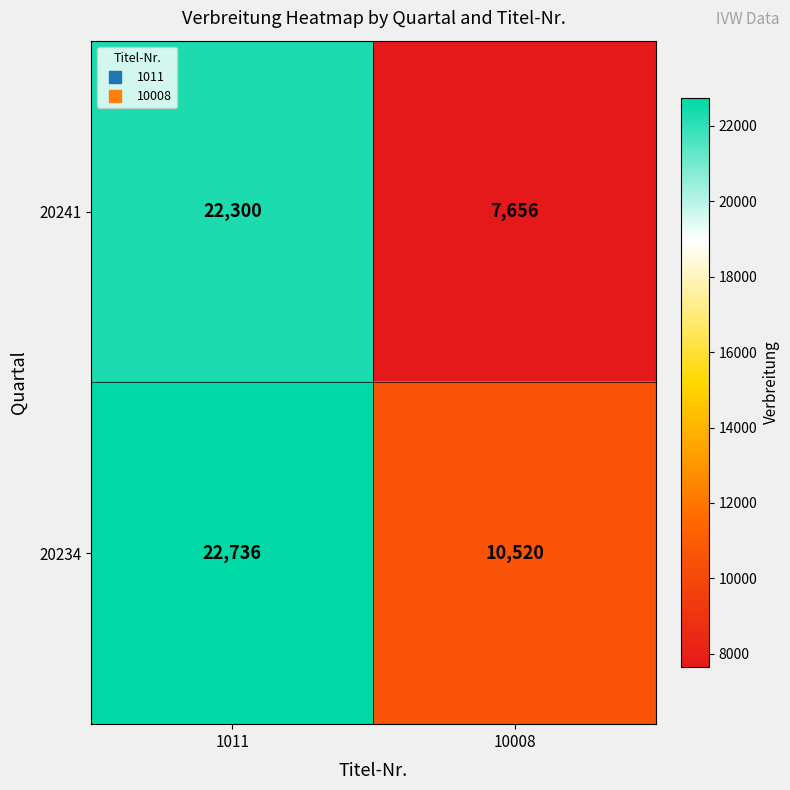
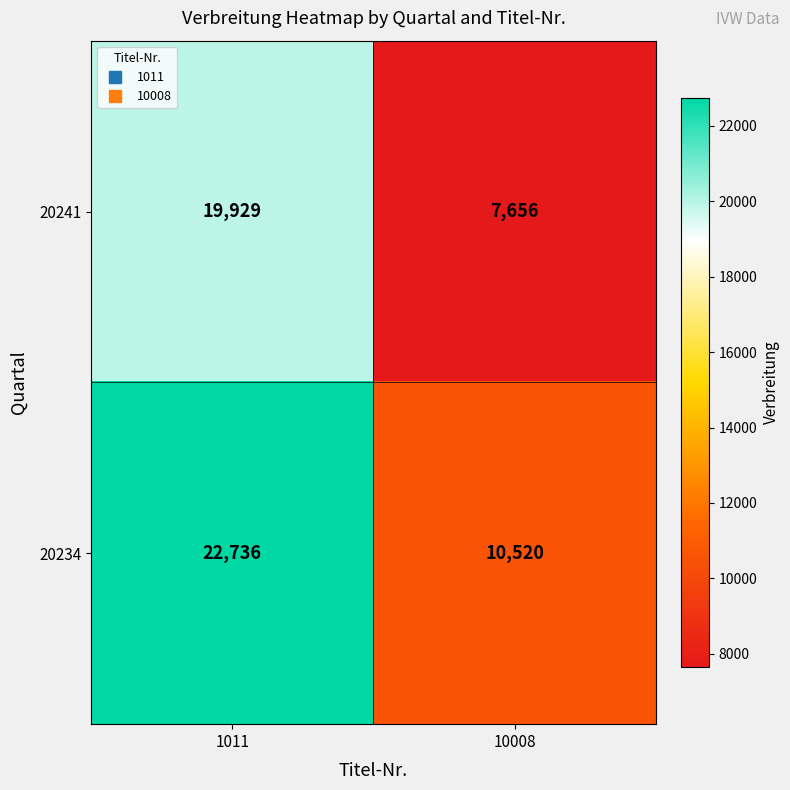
  {
    "20241": {
-     "1011": "22,300",
+     "1011": "19,929",
      "10008": "7,656"
    },
    "20234": {
      "1011": "22,736",
      "10008": "10,520"
    }
  }
